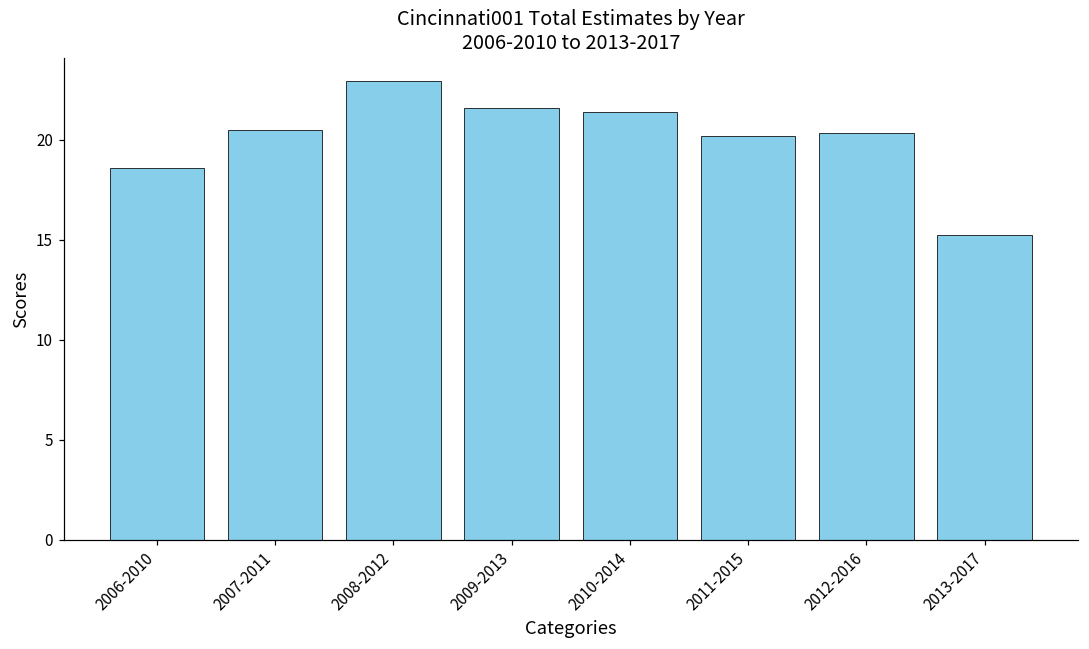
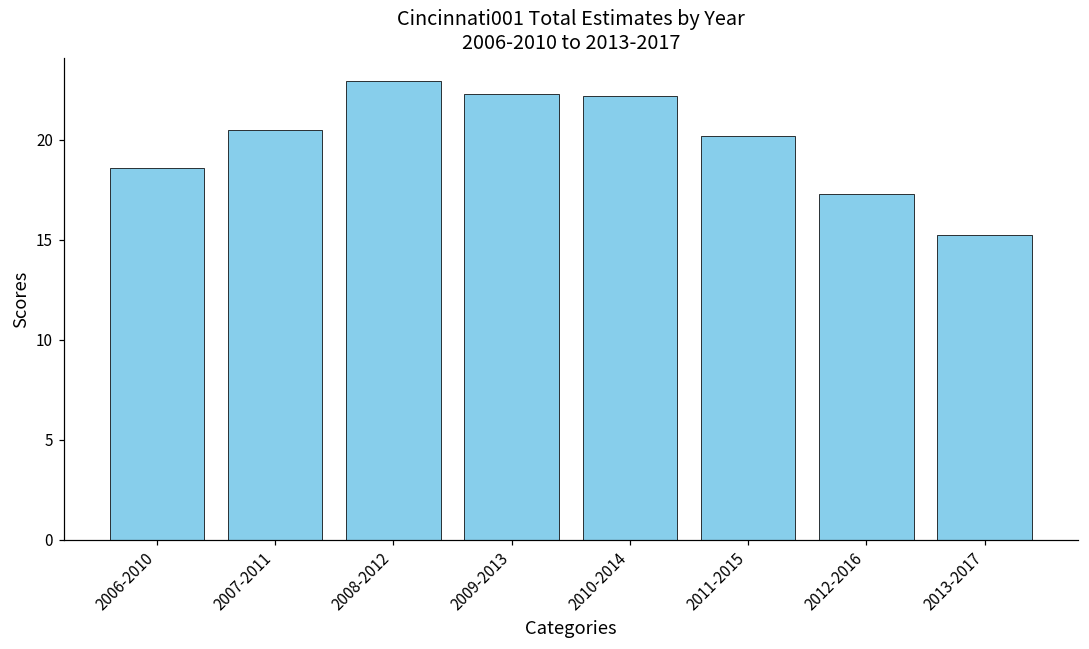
  {
    "2006-2010": 18.6,
    "2007-2011": 20.5,
    "2008-2012": 22.9,
-   "2009-2013": 21.6,
-   "2010-2014": 21.4,
+   "2009-2013": 22.3,
+   "2010-2014": 22.2,
    "2011-2015": 20.2,
-   "2012-2016": 20.3,
+   "2012-2016": 17.3,
    "2013-2017": 15.3
  }
